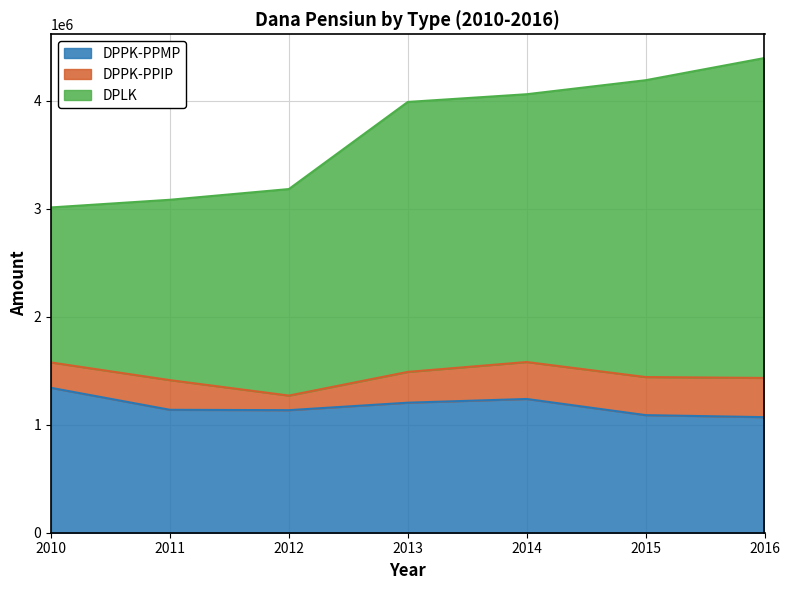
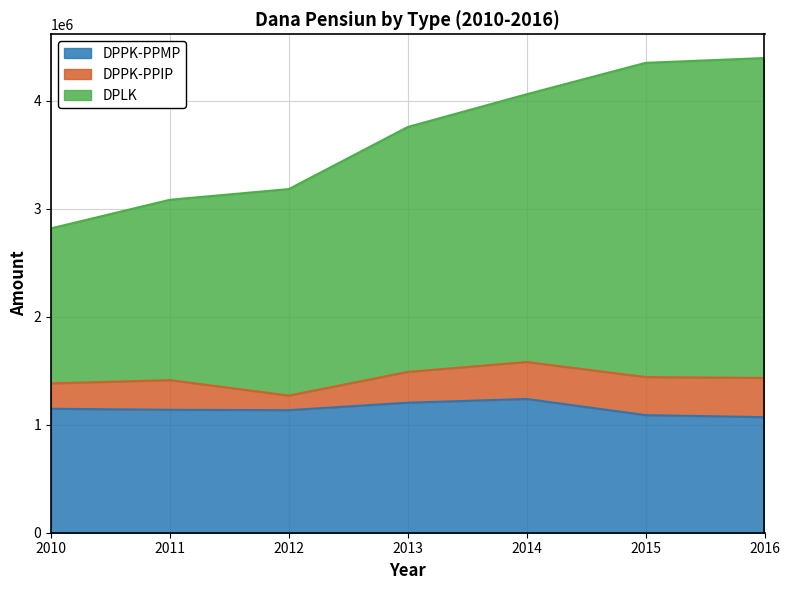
  {
    "DPPK-PPMP": {
-     "2010": 1340000,
+     "2010": 1150000,
      "2011": 1140000,
      "2012": 1130000,
      "2013": 1200000,
      "2014": 1240000,
      "2015": 1090000,
      "2016": 1070000
    },
    "DPPK-PPIP": {
      "2010": 240000,
      "2011": 270000,
      "2012": 140000,
      "2013": 290000,
      "2014": 340000,
      "2015": 350000,
      "2016": 360000
    },
    "DPLK": {
      "2010": 1440000,
      "2011": 1670000,
      "2012": 1910000,
-     "2013": 2500000,
+     "2013": 2270000,
      "2014": 2480000,
-     "2015": 2750000,
+     "2015": 2910000,
      "2016": 2960000
    }
  }
